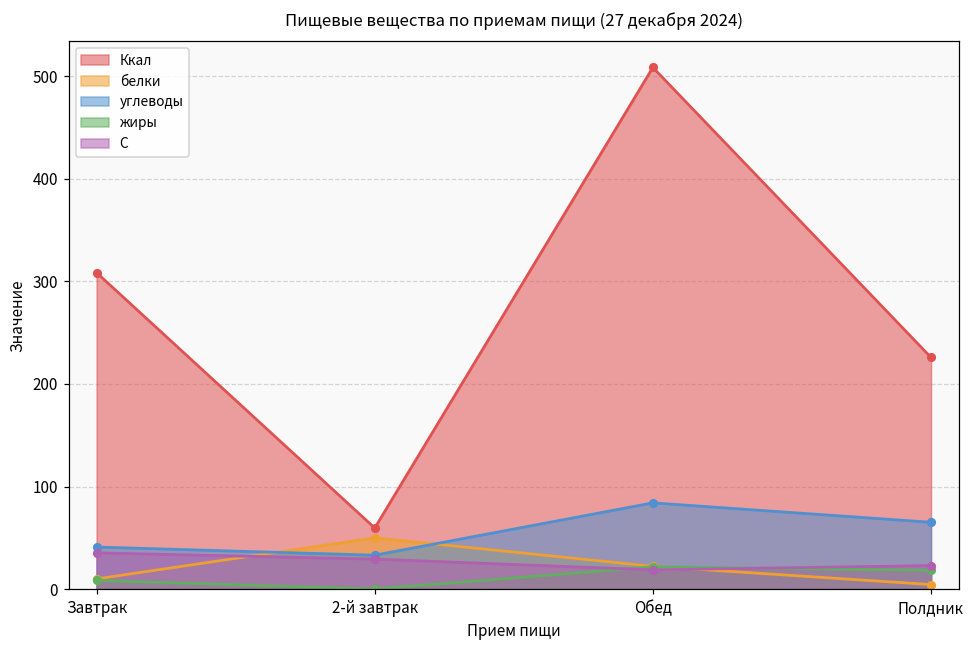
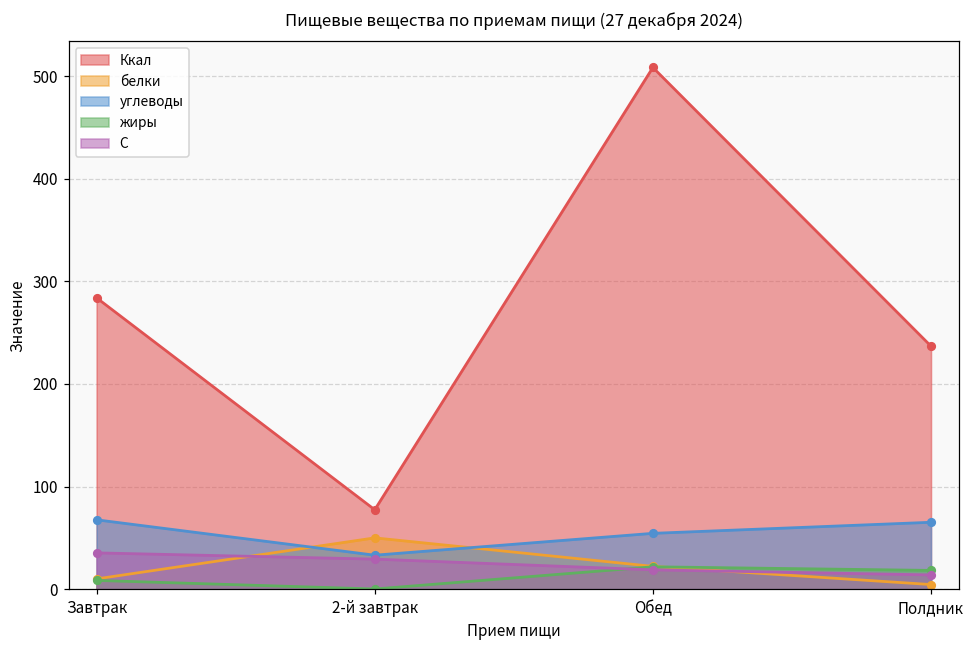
  {
    "Ккал": {
-     "Завтрак": 310,
-     "2-й завтрак": 60,
+     "Завтрак": 280,
+     "2-й завтрак": 80,
      "Обед": 510,
-     "Полдник": 230
+     "Полдник": 240
    },
    "белки": {
      "2-й завтрак": 50,
      "Полдник": 0
    },
    "углеводы": {
-     "Завтрак": 40,
+     "Завтрак": 70,
      "2-й завтрак": 30,
-     "Обед": 80,
+     "Обед": 50,
      "Полдник": 70
    },
    "жиры": {
      "2-й завтрак": 0,
      "Полдник": 20
    },
    "С": {
      "Завтрак": 40,
      "2-й завтрак": 30,
      "Обед": 20,
-     "Полдник": 20
+     "Полдник": 10
    }
  }
